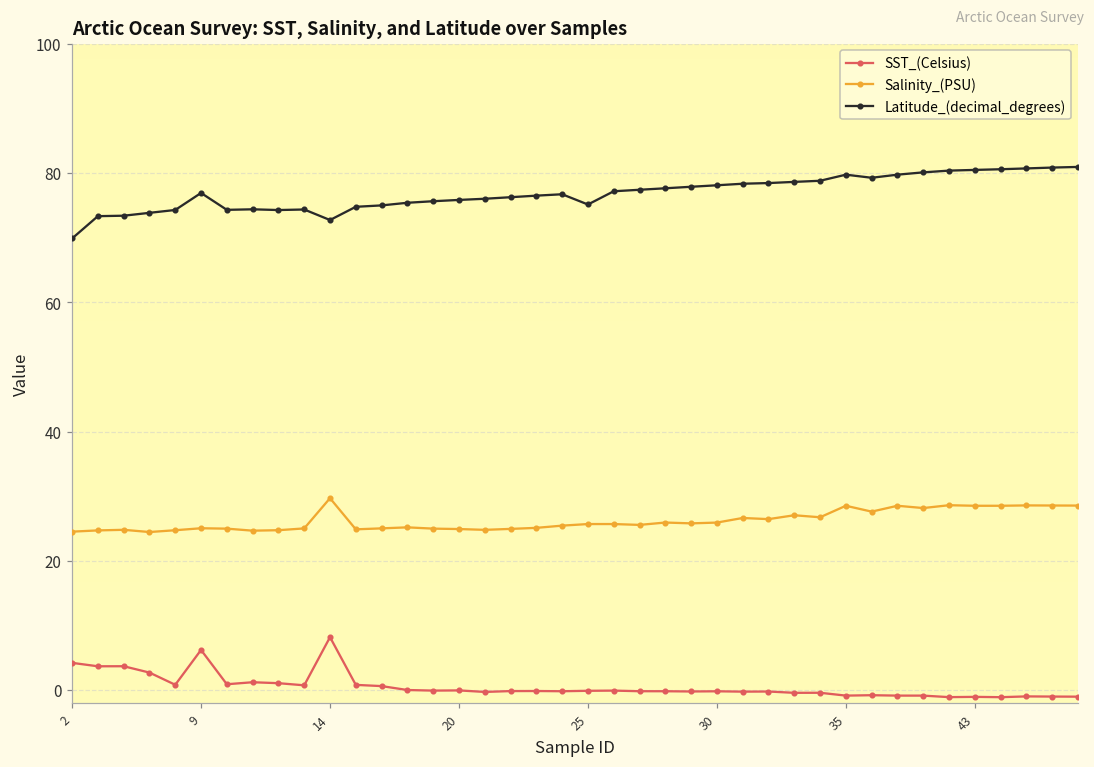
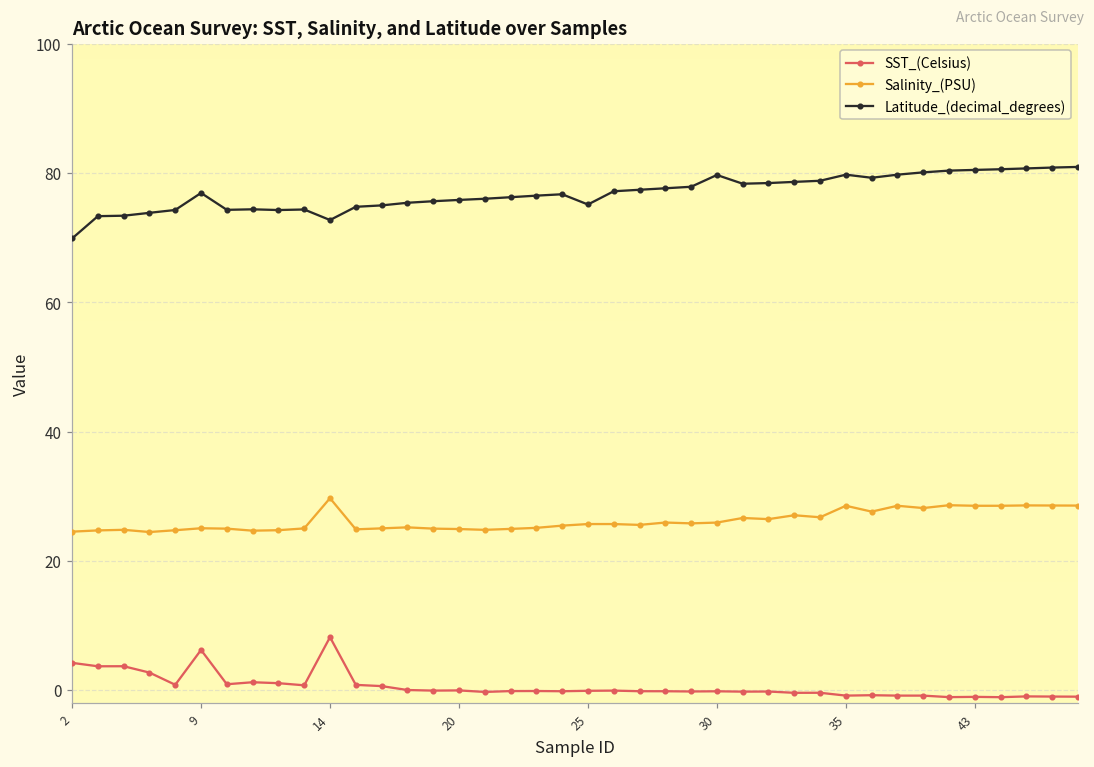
  {
    "SST_(Celsius)": {
      "2": 4,
      "9": 6,
      "14": 8,
      "20": 0,
      "25": 0,
      "30": 0,
      "35": -1,
      "43": -1
    },
    "Salinity_(PSU)": {
      "2": 25,
      "9": 25,
      "14": 30,
      "20": 25,
      "25": 26,
      "30": 26,
      "35": 29,
      "43": 29
    },
    "Latitude_(decimal_degrees)": {
      "2": 70,
      "9": 77,
      "14": 73,
      "20": 76,
      "25": 75,
-     "30": 78,
+     "30": 80,
      "35": 80,
      "43": 80
    }
  }
